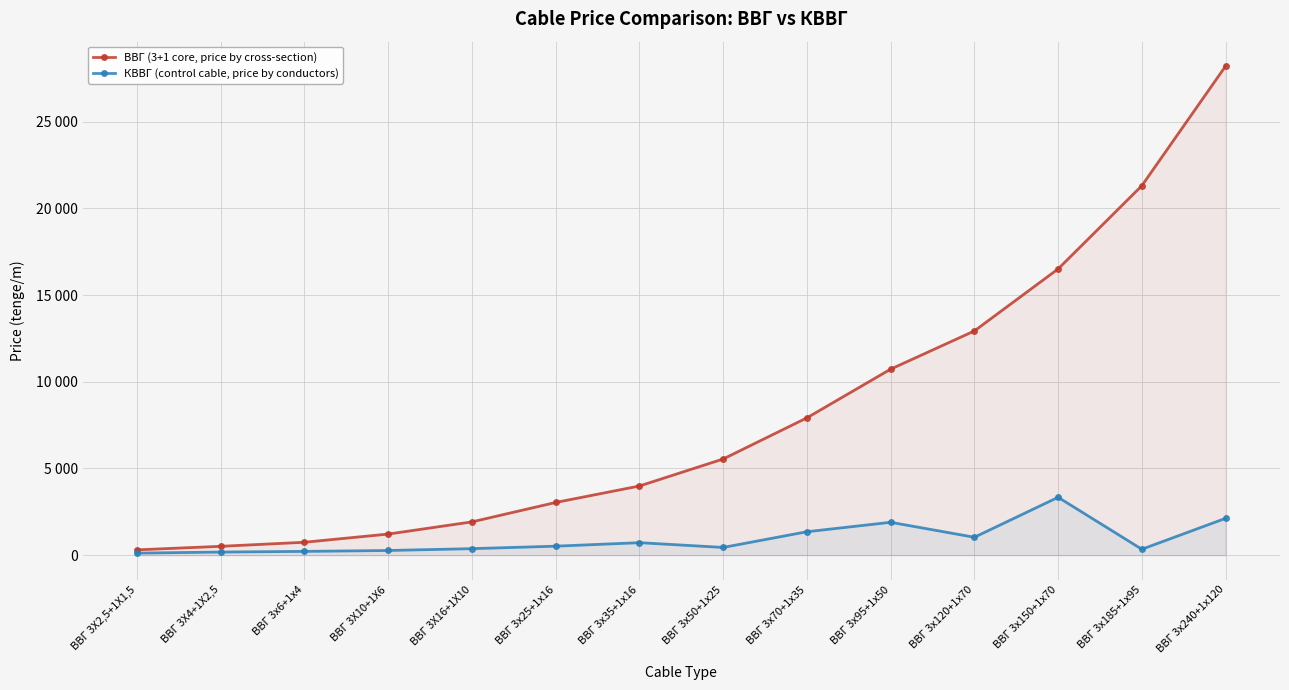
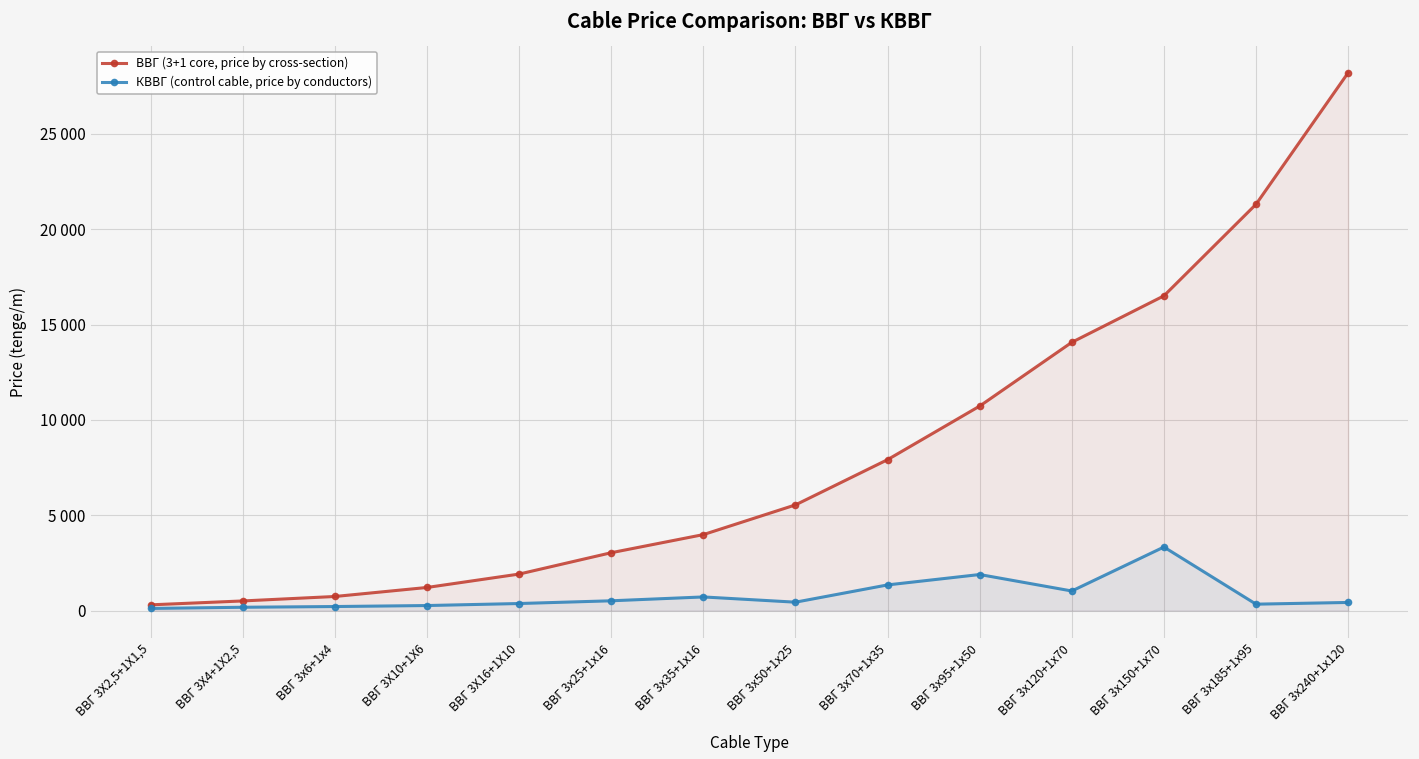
  {
    "ВВГ (3+1 core, price by cross-section)": {
      "ВВГ 3Х2,5+1Х1,5": 300,
      "ВВГ 3Х4+1Х2,5": 500,
      "ВВГ 3х6+1х4": 700,
      "ВВГ 3Х10+1Х6": 1200,
      "ВВГ 3Х16+1Х10": 1900,
      "ВВГ 3х25+1х16": 3000,
      "ВВГ 3х35+1х16": 4000,
      "ВВГ 3х50+1х25": 5500,
      "ВВГ 3х70+1х35": 7900,
      "ВВГ 3х95+1х50": 10700,
-     "ВВГ 3х120+1х70": 12900,
+     "ВВГ 3х120+1х70": 14100,
      "ВВГ 3х150+1х70": 16500,
      "ВВГ 3х185+1х95": 21300,
      "ВВГ 3х240+1х120": 28200
    },
    "КВВГ (control cable, price by conductors)": {
      "ВВГ 3Х2,5+1Х1,5": 100,
      "ВВГ 3Х4+1Х2,5": 200,
      "ВВГ 3х6+1х4": 200,
      "ВВГ 3Х10+1Х6": 300,
      "ВВГ 3Х16+1Х10": 400,
      "ВВГ 3х25+1х16": 500,
      "ВВГ 3х35+1х16": 700,
      "ВВГ 3х50+1х25": 400,
      "ВВГ 3х70+1х35": 1400,
      "ВВГ 3х95+1х50": 1900,
      "ВВГ 3х120+1х70": 1000,
      "ВВГ 3х150+1х70": 3300,
      "ВВГ 3х185+1х95": 300,
-     "ВВГ 3х240+1х120": 2100
+     "ВВГ 3х240+1х120": 400
    }
  }
